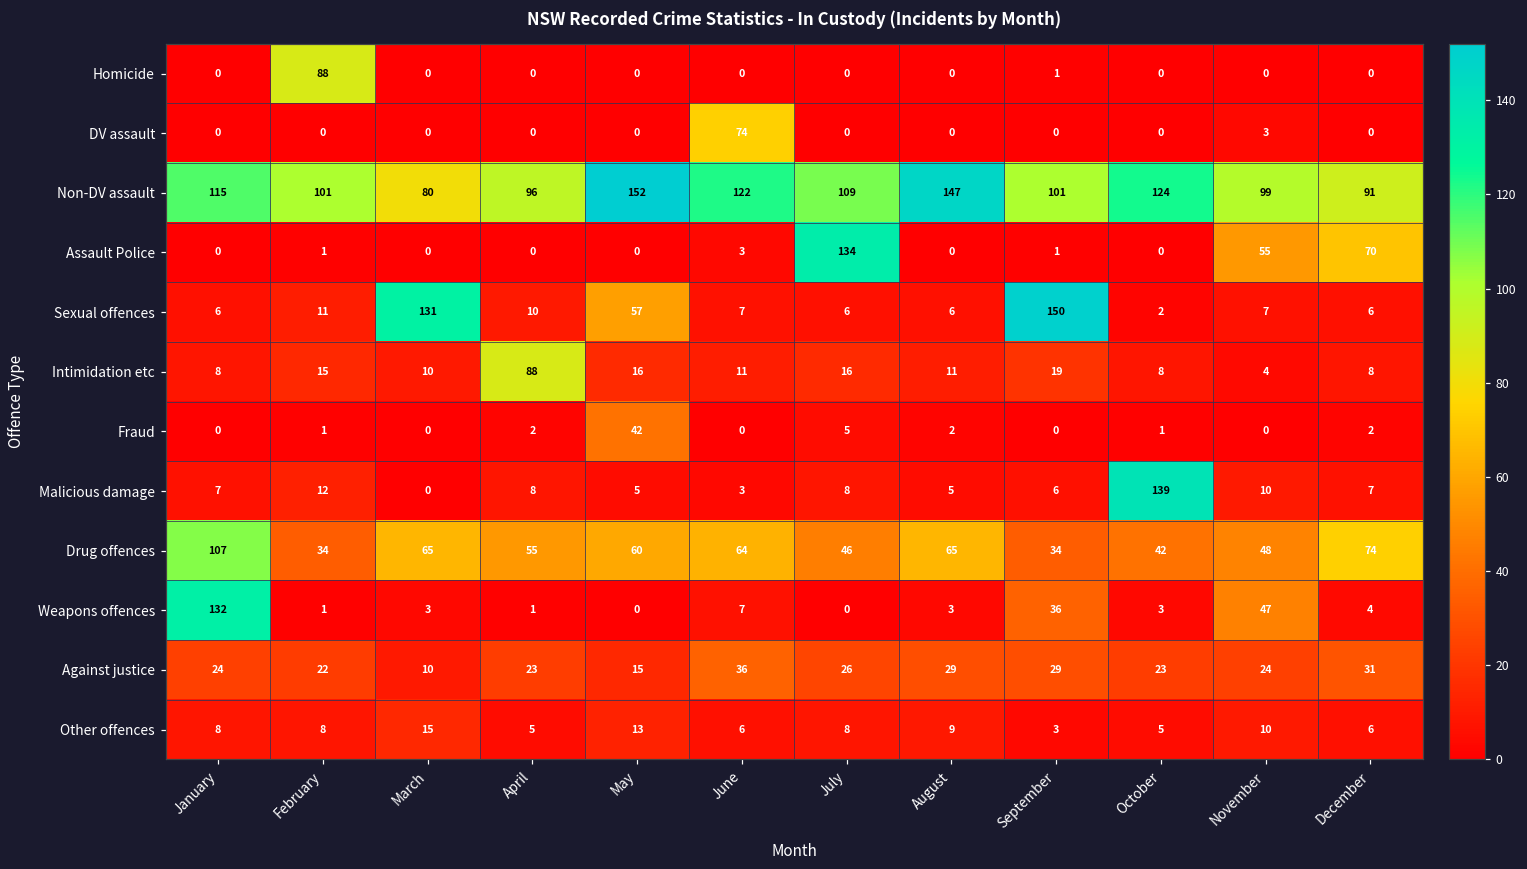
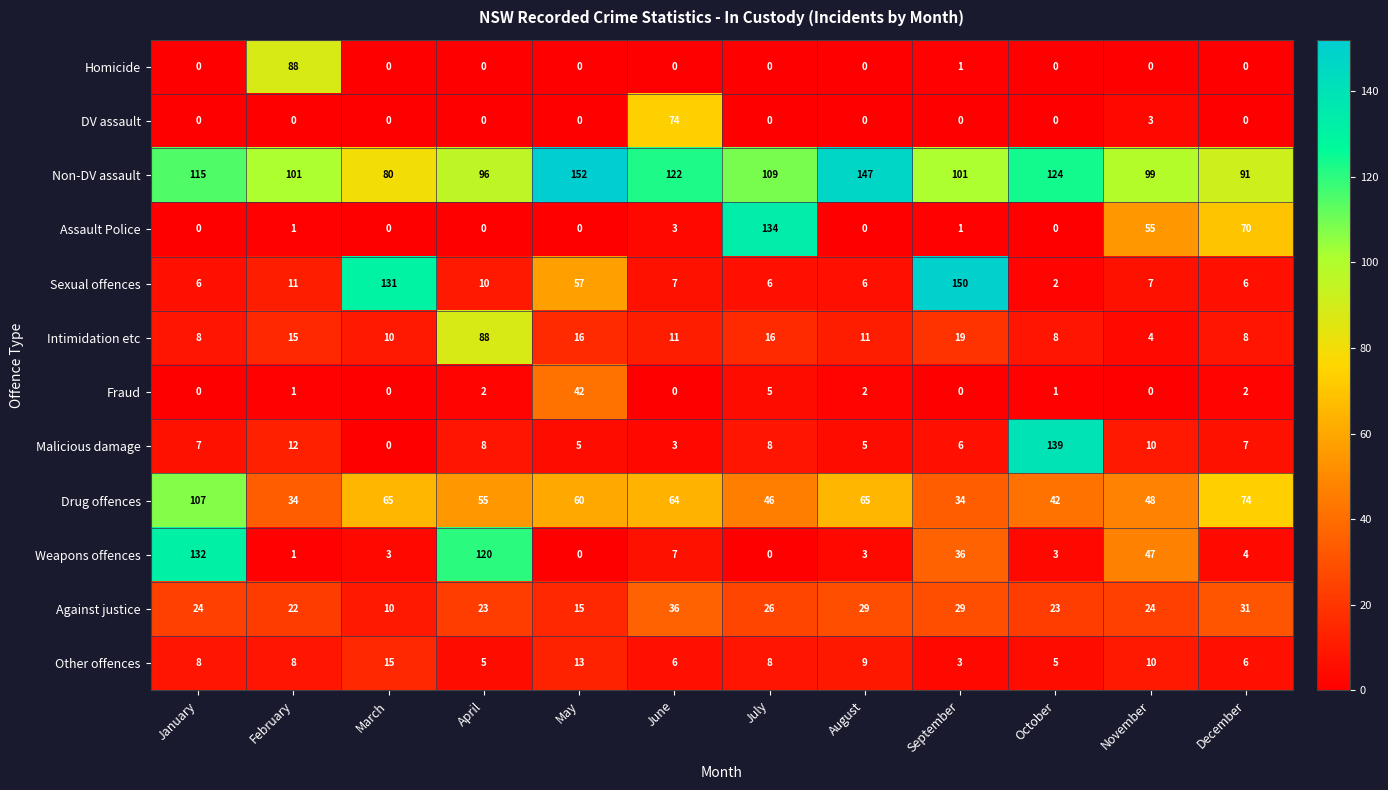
  {
    "Homicide": {
      "January": 0,
      "February": 88,
      "March": 0,
      "April": 0,
      "May": 0,
      "June": 0,
      "July": 0,
      "August": 0,
      "September": 1,
      "October": 0,
      "November": 0,
      "December": 0
    },
    "DV assault": {
      "January": 0,
      "February": 0,
      "March": 0,
      "April": 0,
      "May": 0,
      "June": 74,
      "July": 0,
      "August": 0,
      "September": 0,
      "October": 0,
      "November": 3,
      "December": 0
    },
    "Non-DV assault": {
      "January": 115,
      "February": 101,
      "March": 80,
      "April": 96,
      "May": 152,
      "June": 122,
      "July": 109,
      "August": 147,
      "September": 101,
      "October": 124,
      "November": 99,
      "December": 91
    },
    "Assault Police": {
      "January": 0,
      "February": 1,
      "March": 0,
      "April": 0,
      "May": 0,
      "June": 3,
      "July": 134,
      "August": 0,
      "September": 1,
      "October": 0,
      "November": 55,
      "December": 70
    },
    "Sexual offences": {
      "January": 6,
      "February": 11,
      "March": 131,
      "April": 10,
      "May": 57,
      "June": 7,
      "July": 6,
      "August": 6,
      "September": 150,
      "October": 2,
      "November": 7,
      "December": 6
    },
    "Intimidation etc": {
      "January": 8,
      "February": 15,
      "March": 10,
      "April": 88,
      "May": 16,
      "June": 11,
      "July": 16,
      "August": 11,
      "September": 19,
      "October": 8,
      "November": 4,
      "December": 8
    },
    "Fraud": {
      "January": 0,
      "February": 1,
      "March": 0,
      "April": 2,
      "May": 42,
      "June": 0,
      "July": 5,
      "August": 2,
      "September": 0,
      "October": 1,
      "November": 0,
      "December": 2
    },
    "Malicious damage": {
      "January": 7,
      "February": 12,
      "March": 0,
      "April": 8,
      "May": 5,
      "June": 3,
      "July": 8,
      "August": 5,
      "September": 6,
      "October": 139,
      "November": 10,
      "December": 7
    },
    "Drug offences": {
      "January": 107,
      "February": 34,
      "March": 65,
      "April": 55,
      "May": 60,
      "June": 64,
      "July": 46,
      "August": 65,
      "September": 34,
      "October": 42,
      "November": 48,
      "December": 74
    },
    "Weapons offences": {
      "January": 132,
      "February": 1,
      "March": 3,
-     "April": 1,
+     "April": 120,
      "May": 0,
      "June": 7,
      "July": 0,
      "August": 3,
      "September": 36,
      "October": 3,
      "November": 47,
      "December": 4
    },
    "Against justice": {
      "January": 24,
      "February": 22,
      "March": 10,
      "April": 23,
      "May": 15,
      "June": 36,
      "July": 26,
      "August": 29,
      "September": 29,
      "October": 23,
      "November": 24,
      "December": 31
    },
    "Other offences": {
      "January": 8,
      "February": 8,
      "March": 15,
      "April": 5,
      "May": 13,
      "June": 6,
      "July": 8,
      "August": 9,
      "September": 3,
      "October": 5,
      "November": 10,
      "December": 6
    }
  }
